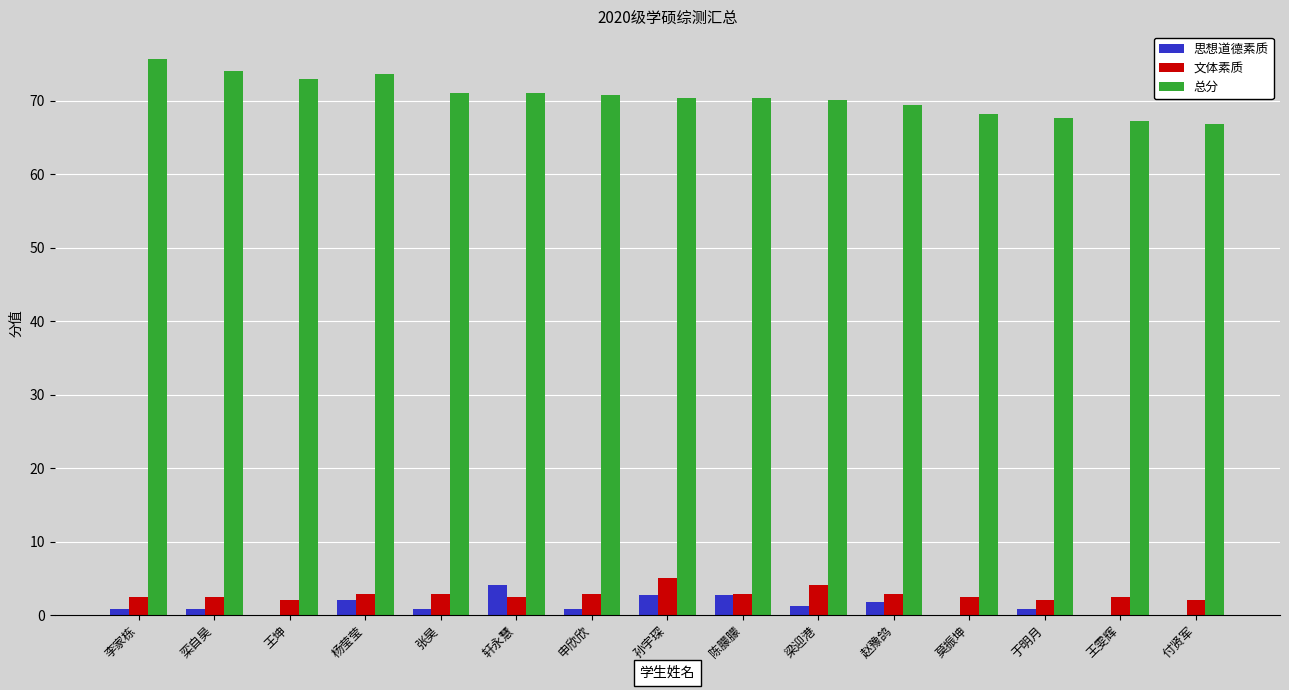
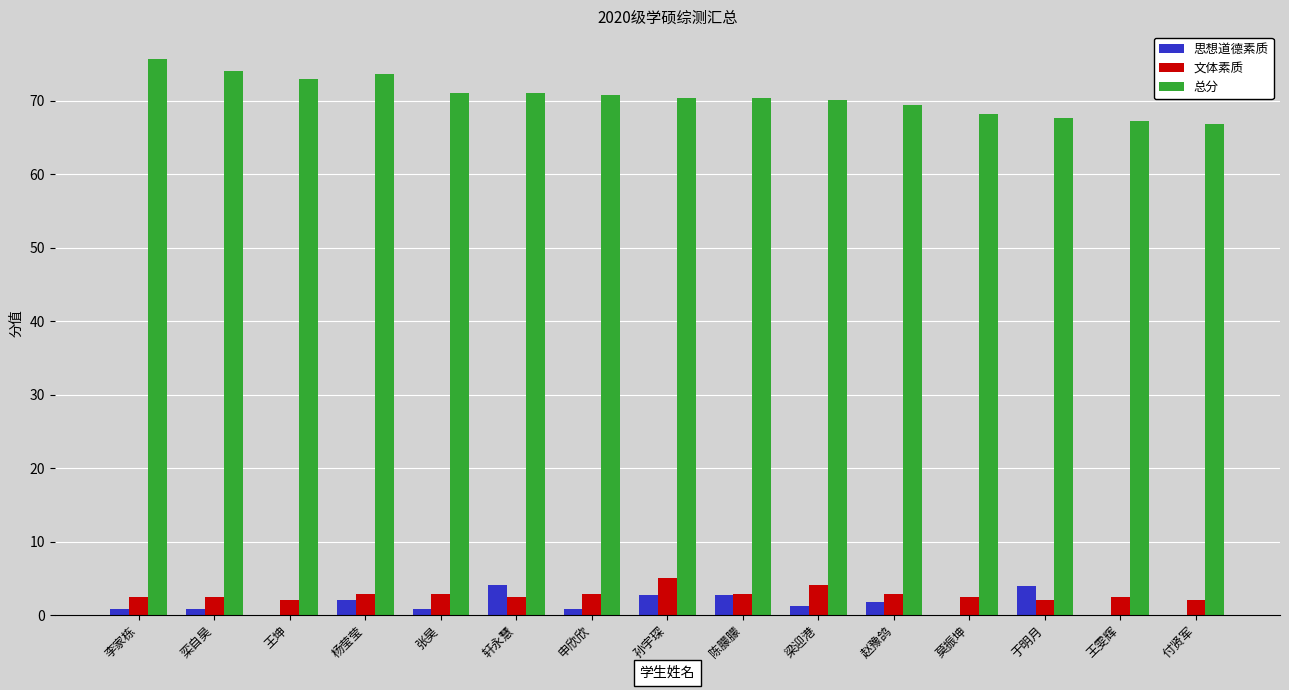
  {
    "思想道德素质": {
      "李家栋": 1,
      "栾自昊": 1,
      "王坤": 0,
      "杨莹莹": 2,
      "张昊": 1,
      "轩永慧": 4,
      "申欣欣": 1,
      "孙宇琛": 3,
      "陈朦朦": 3,
      "梁迎港": 1,
      "赵豫鸽": 2,
      "莫振坤": 0,
-     "于明月": 1,
+     "于明月": 4,
      "王雯辉": 0,
      "付贤军": 0
    },
    "文体素质": {
      "李家栋": 2,
      "栾自昊": 2,
      "王坤": 2,
      "杨莹莹": 3,
      "张昊": 3,
      "轩永慧": 2,
      "申欣欣": 3,
      "孙宇琛": 5,
      "陈朦朦": 3,
      "梁迎港": 4,
      "赵豫鸽": 3,
      "莫振坤": 2,
      "于明月": 2,
      "王雯辉": 2,
      "付贤军": 2
    },
    "总分": {
      "李家栋": 76,
      "栾自昊": 74,
      "王坤": 73,
      "杨莹莹": 74,
      "张昊": 71,
      "轩永慧": 71,
      "申欣欣": 71,
      "孙宇琛": 70,
      "陈朦朦": 70,
      "梁迎港": 70,
      "赵豫鸽": 69,
      "莫振坤": 68,
      "于明月": 68,
      "王雯辉": 67,
      "付贤军": 67
    }
  }
